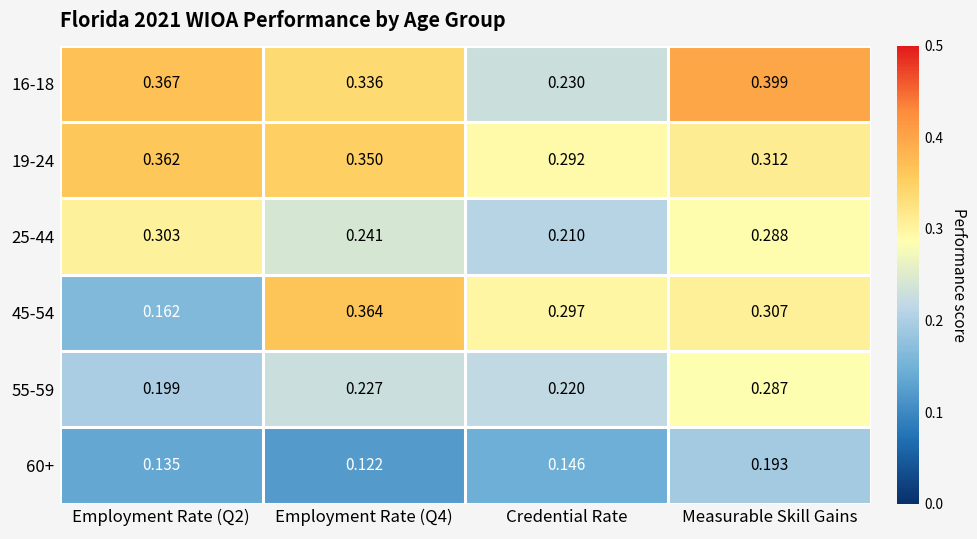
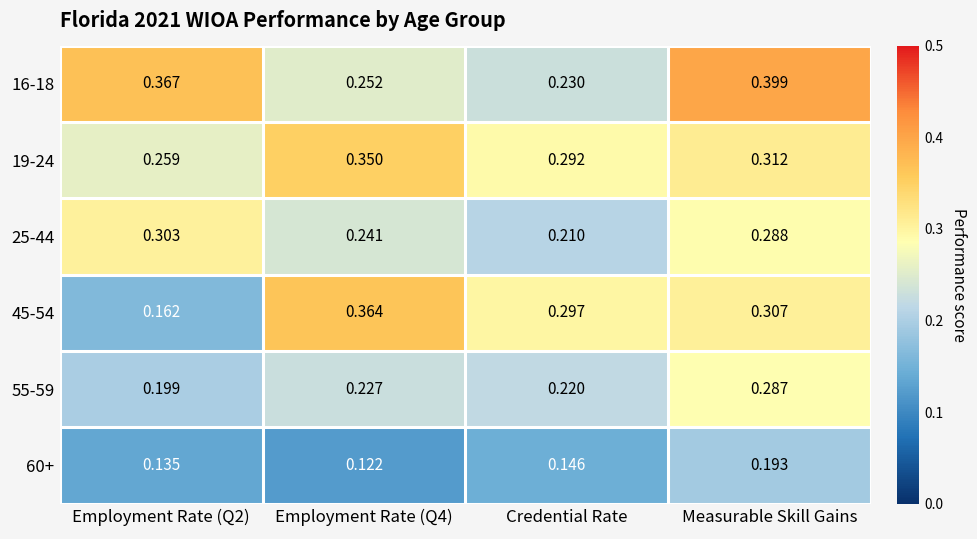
  {
    "16-18": {
      "Employment Rate (Q2)": 0.367,
-     "Employment Rate (Q4)": 0.336,
+     "Employment Rate (Q4)": 0.252,
      "Credential Rate": 0.230,
      "Measurable Skill Gains": 0.399
    },
    "19-24": {
-     "Employment Rate (Q2)": 0.362,
+     "Employment Rate (Q2)": 0.259,
      "Employment Rate (Q4)": 0.350,
      "Credential Rate": 0.292,
      "Measurable Skill Gains": 0.312
    },
    "25-44": {
      "Employment Rate (Q2)": 0.303,
      "Employment Rate (Q4)": 0.241,
      "Credential Rate": 0.210,
      "Measurable Skill Gains": 0.288
    },
    "45-54": {
      "Employment Rate (Q2)": 0.162,
      "Employment Rate (Q4)": 0.364,
      "Credential Rate": 0.297,
      "Measurable Skill Gains": 0.307
    },
    "55-59": {
      "Employment Rate (Q2)": 0.199,
      "Employment Rate (Q4)": 0.227,
      "Credential Rate": 0.220,
      "Measurable Skill Gains": 0.287
    },
    "60+": {
      "Employment Rate (Q2)": 0.135,
      "Employment Rate (Q4)": 0.122,
      "Credential Rate": 0.146,
      "Measurable Skill Gains": 0.193
    }
  }
